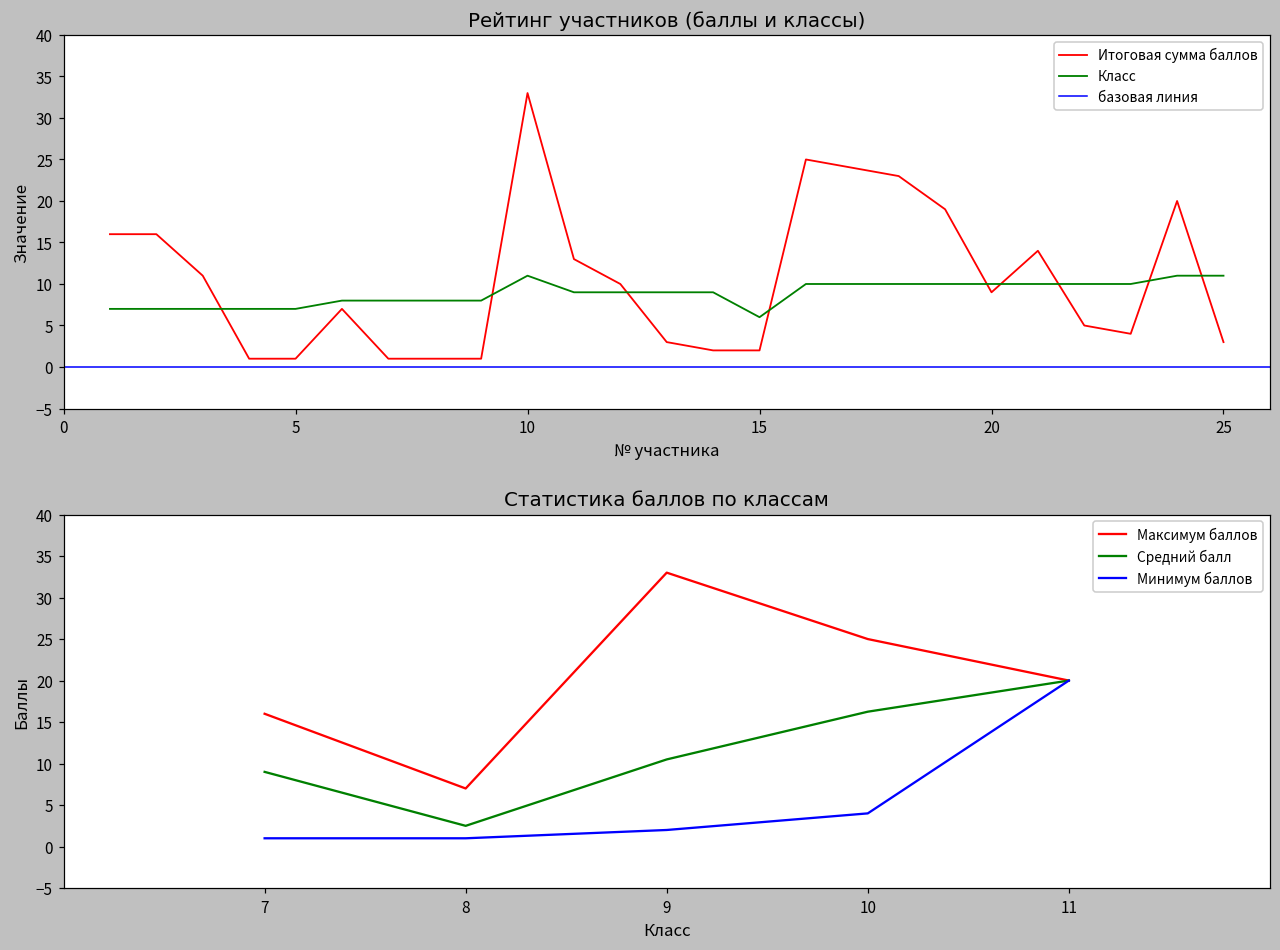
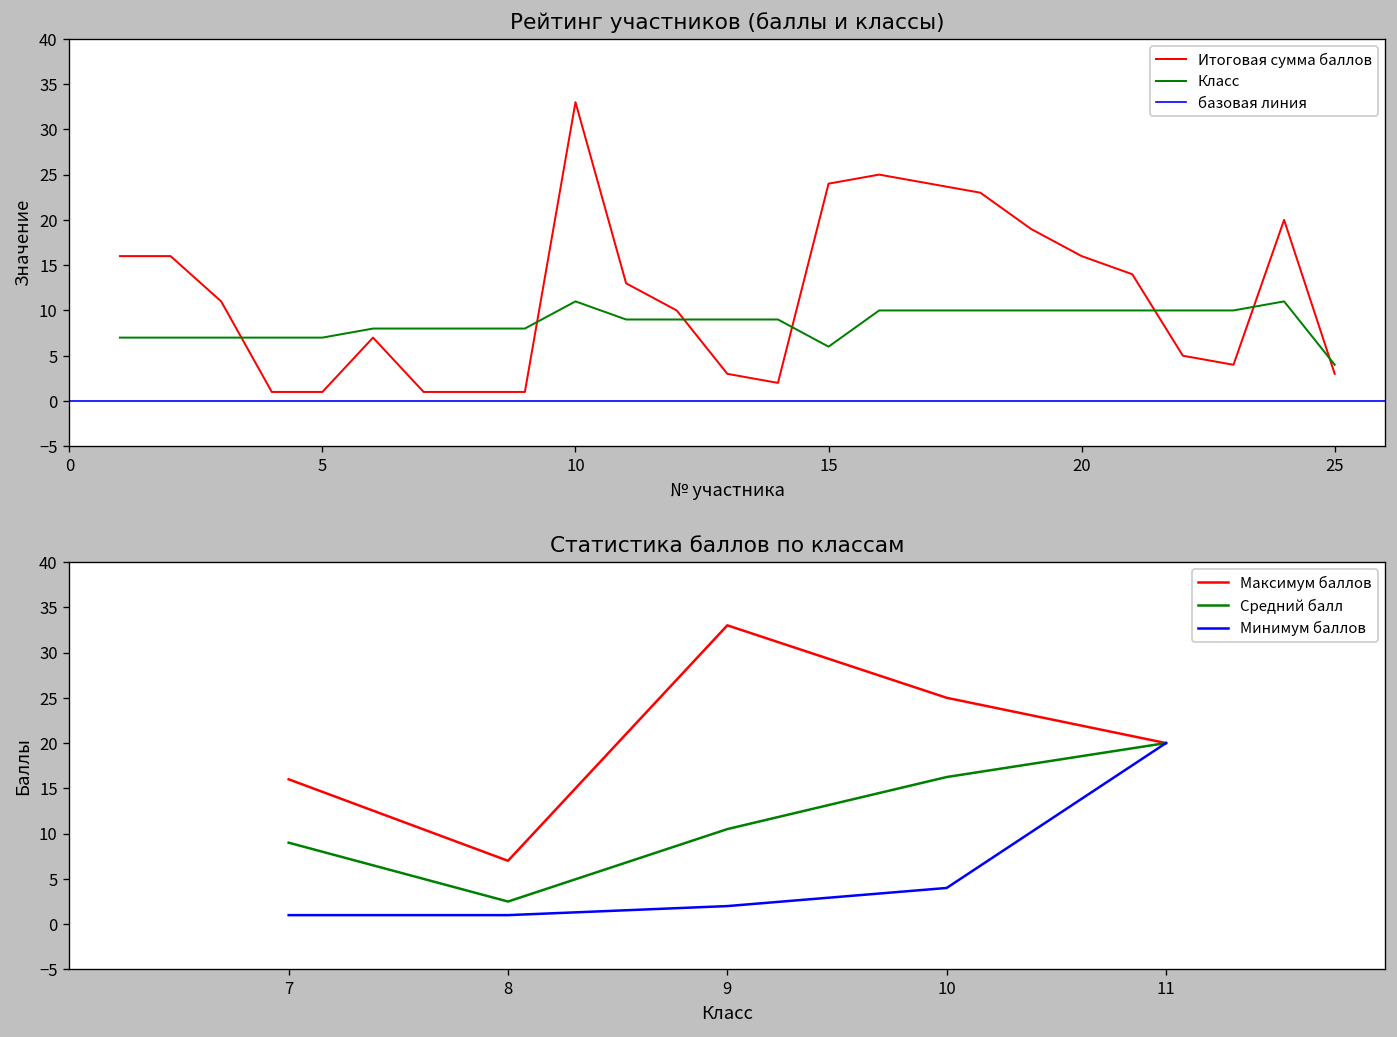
  {
    "Рейтинг участников (баллы и классы)": {
      "Итоговая сумма баллов": {
        "5": 1,
        "10": 33,
-       "15": 2,
-       "20": 9,
+       "15": 24,
+       "20": 16,
        "25": 3
      },
      "Класс": {
        "5": 7,
        "10": 11,
        "15": 6,
        "20": 10,
-       "25": 11
+       "25": 4
      }
    },
    "Статистика баллов по классам": {
      "Максимум баллов": {
        "7": 16,
        "8": 7,
        "9": 33,
        "10": 25
      },
      "Средний балл": {
        "7": 9,
        "8": 3,
        "9": 11,
        "10": 16
      },
      "Минимум баллов": {
        "7": 1,
        "8": 1,
        "9": 2,
        "10": 4
      }
    }
  }
